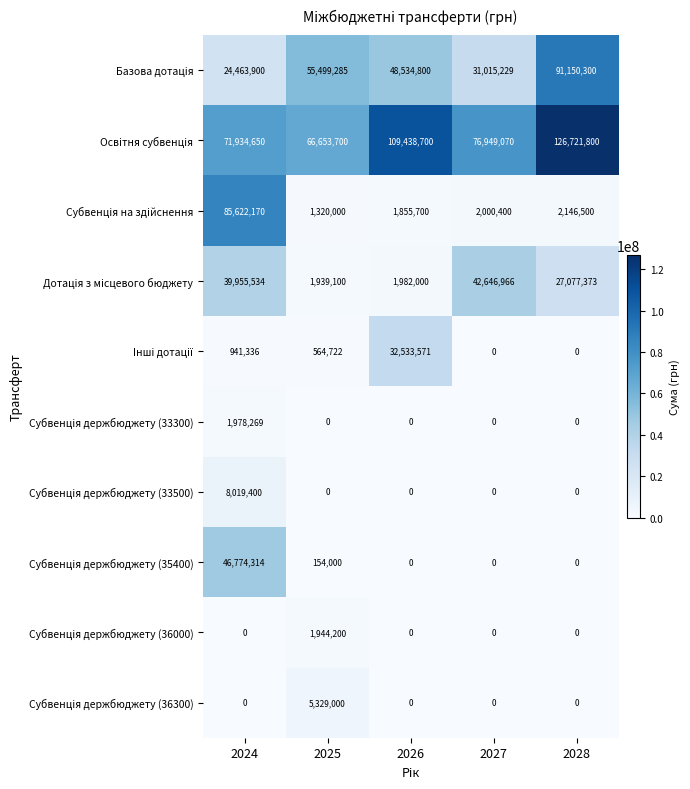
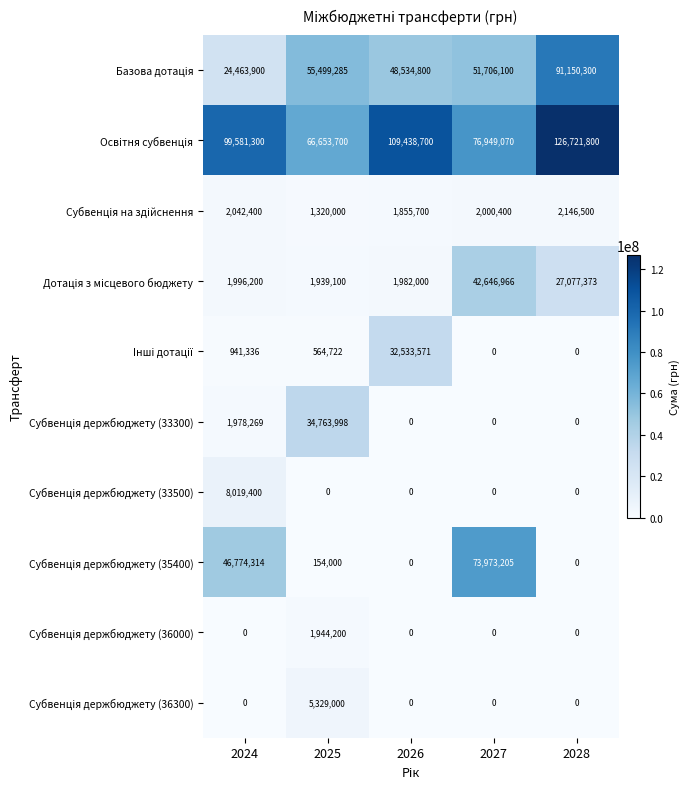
  {
    "Базова дотація": {
      "2024": "24,463,900",
      "2025": "55,499,285",
      "2026": "48,534,800",
-     "2027": "31,015,229",
+     "2027": "51,706,100",
      "2028": "91,150,300"
    },
    "Освітня субвенція": {
-     "2024": "71,934,650",
+     "2024": "99,581,300",
      "2025": "66,653,700",
      "2026": "109,438,700",
      "2027": "76,949,070",
      "2028": "126,721,800"
    },
    "Субвенція на здійснення": {
-     "2024": "85,622,170",
+     "2024": "2,042,400",
      "2025": "1,320,000",
      "2026": "1,855,700",
      "2027": "2,000,400",
      "2028": "2,146,500"
    },
    "Дотація з місцевого бюджету": {
-     "2024": "39,955,534",
+     "2024": "1,996,200",
      "2025": "1,939,100",
      "2026": "1,982,000",
      "2027": "42,646,966",
      "2028": "27,077,373"
    },
    "Інші дотації": {
      "2024": "941,336",
      "2025": "564,722",
      "2026": "32,533,571",
      "2027": "0",
      "2028": "0"
    },
    "Субвенція держбюджету (33300)": {
      "2024": "1,978,269",
-     "2025": "0",
+     "2025": "34,763,998",
      "2026": "0",
      "2027": "0",
      "2028": "0"
    },
    "Субвенція держбюджету (33500)": {
      "2024": "8,019,400",
      "2025": "0",
      "2026": "0",
      "2027": "0",
      "2028": "0"
    },
    "Субвенція держбюджету (35400)": {
      "2024": "46,774,314",
      "2025": "154,000",
      "2026": "0",
-     "2027": "0",
+     "2027": "73,973,205",
      "2028": "0"
    },
    "Субвенція держбюджету (36000)": {
      "2024": "0",
      "2025": "1,944,200",
      "2026": "0",
      "2027": "0",
      "2028": "0"
    },
    "Субвенція держбюджету (36300)": {
      "2024": "0",
      "2025": "5,329,000",
      "2026": "0",
      "2027": "0",
      "2028": "0"
    }
  }
